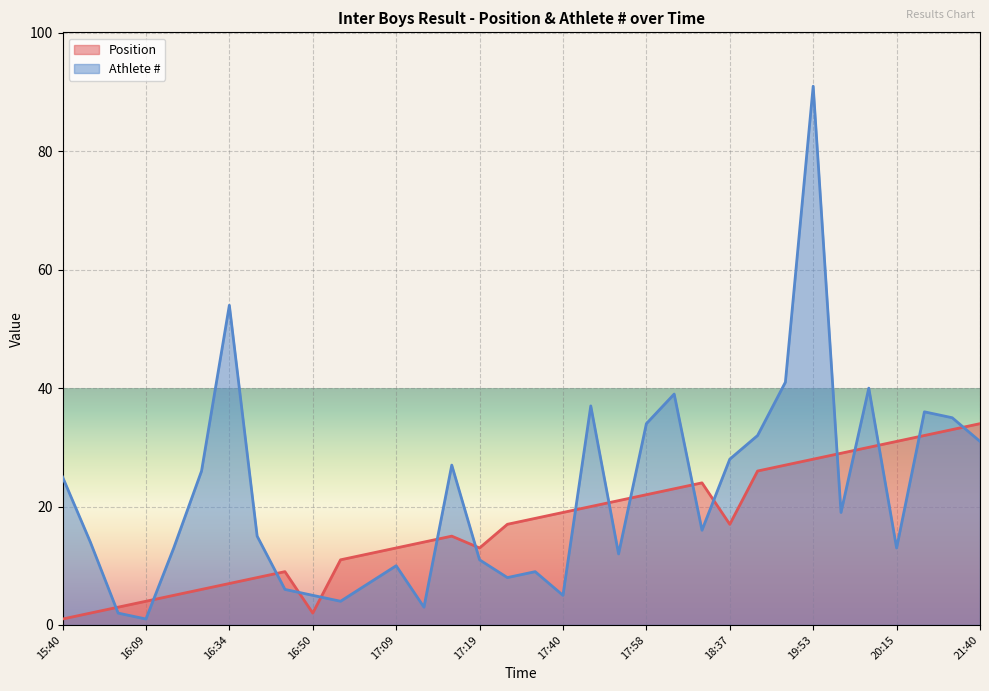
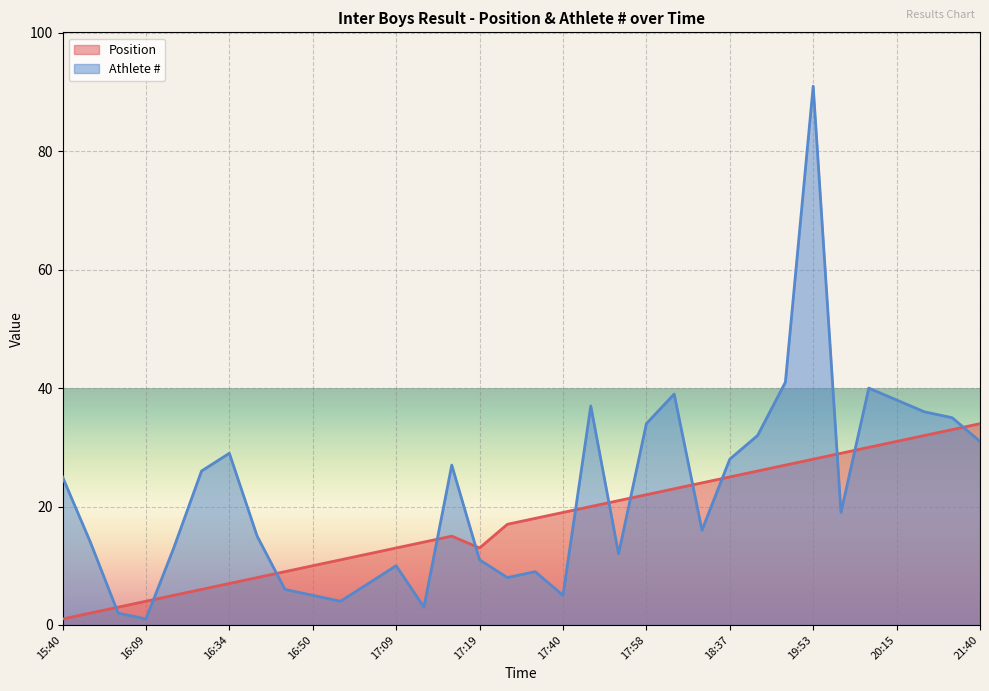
  {
    "Position": {
      "15:40": 1,
      "16:09": 4,
      "16:34": 7,
-     "16:50": 2,
+     "16:50": 10,
      "17:19": 13,
      "17:40": 19,
      "17:58": 22,
-     "18:37": 17,
+     "18:37": 25,
      "19:53": 28,
      "20:15": 31,
      "21:40": 34
    },
    "Athlete #": {
      "15:40": 25,
      "16:09": 1,
-     "16:34": 54,
+     "16:34": 29,
      "16:50": 5,
      "17:19": 11,
      "17:40": 5,
      "17:58": 34,
      "18:37": 28,
      "19:53": 91,
-     "20:15": 13,
+     "20:15": 38,
      "21:40": 31
    }
  }
